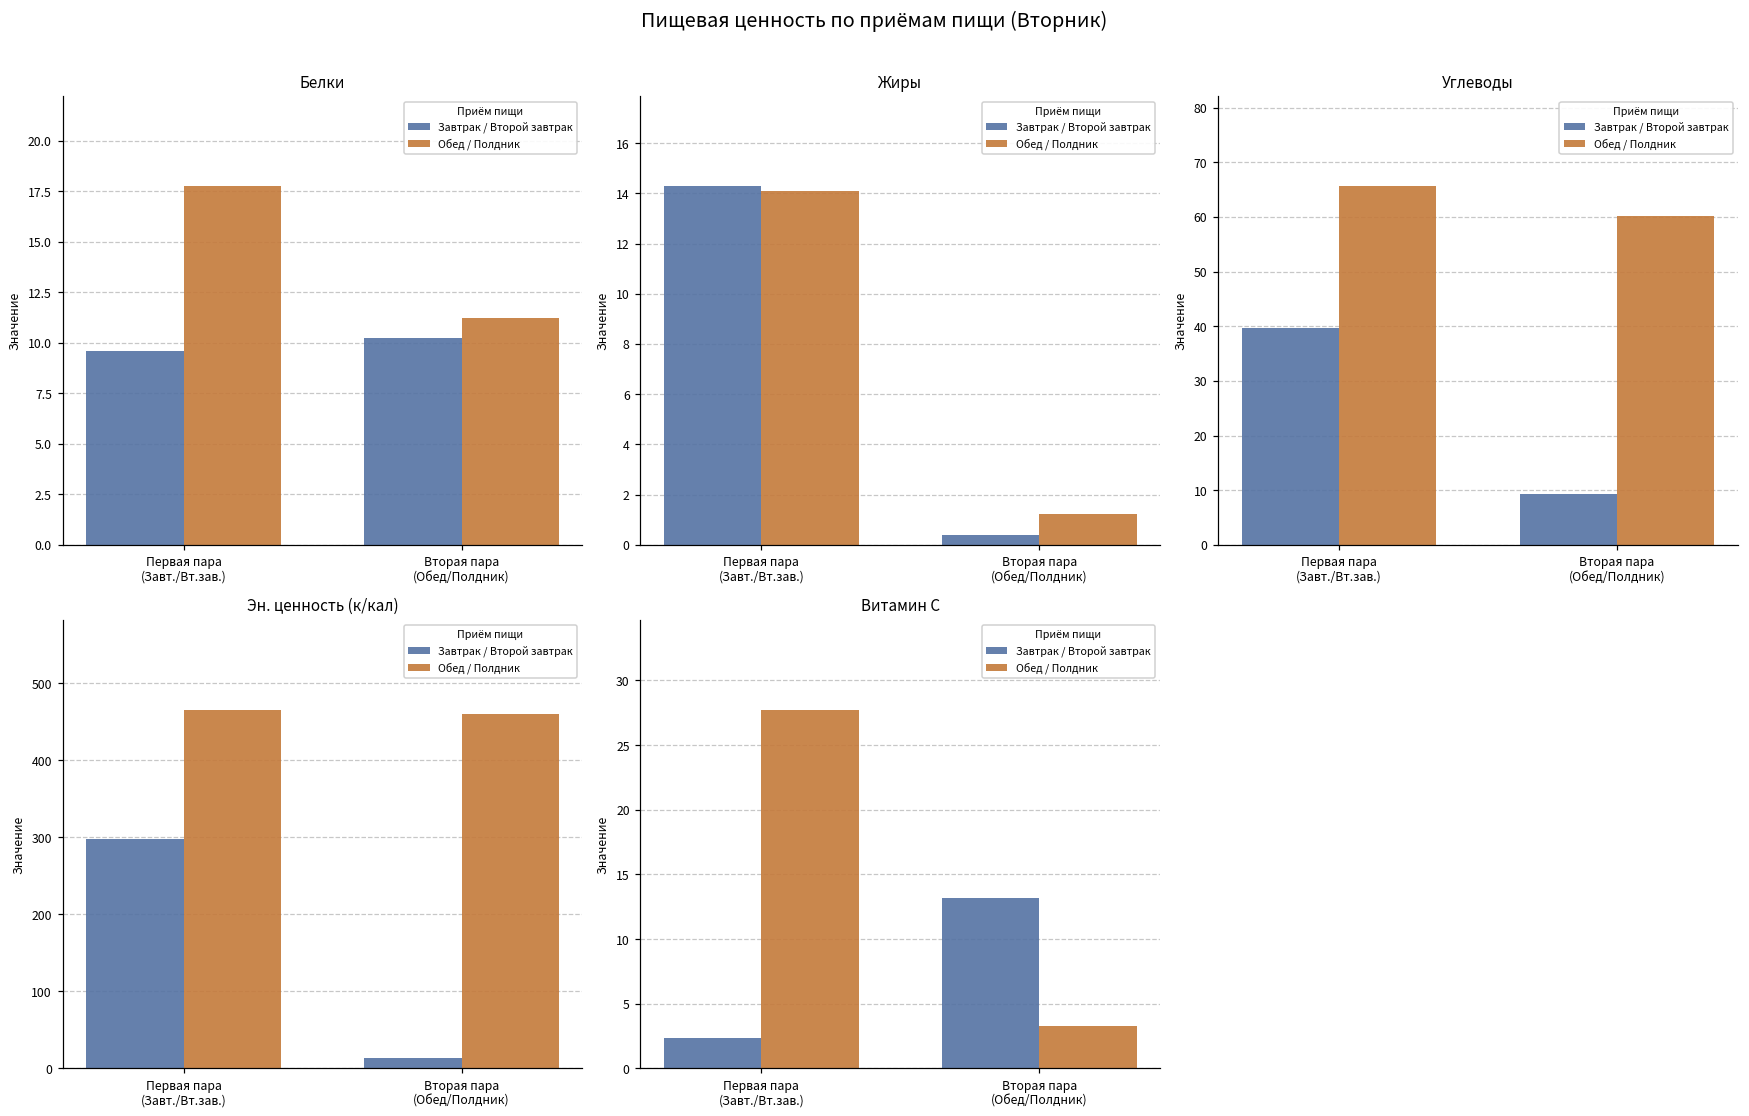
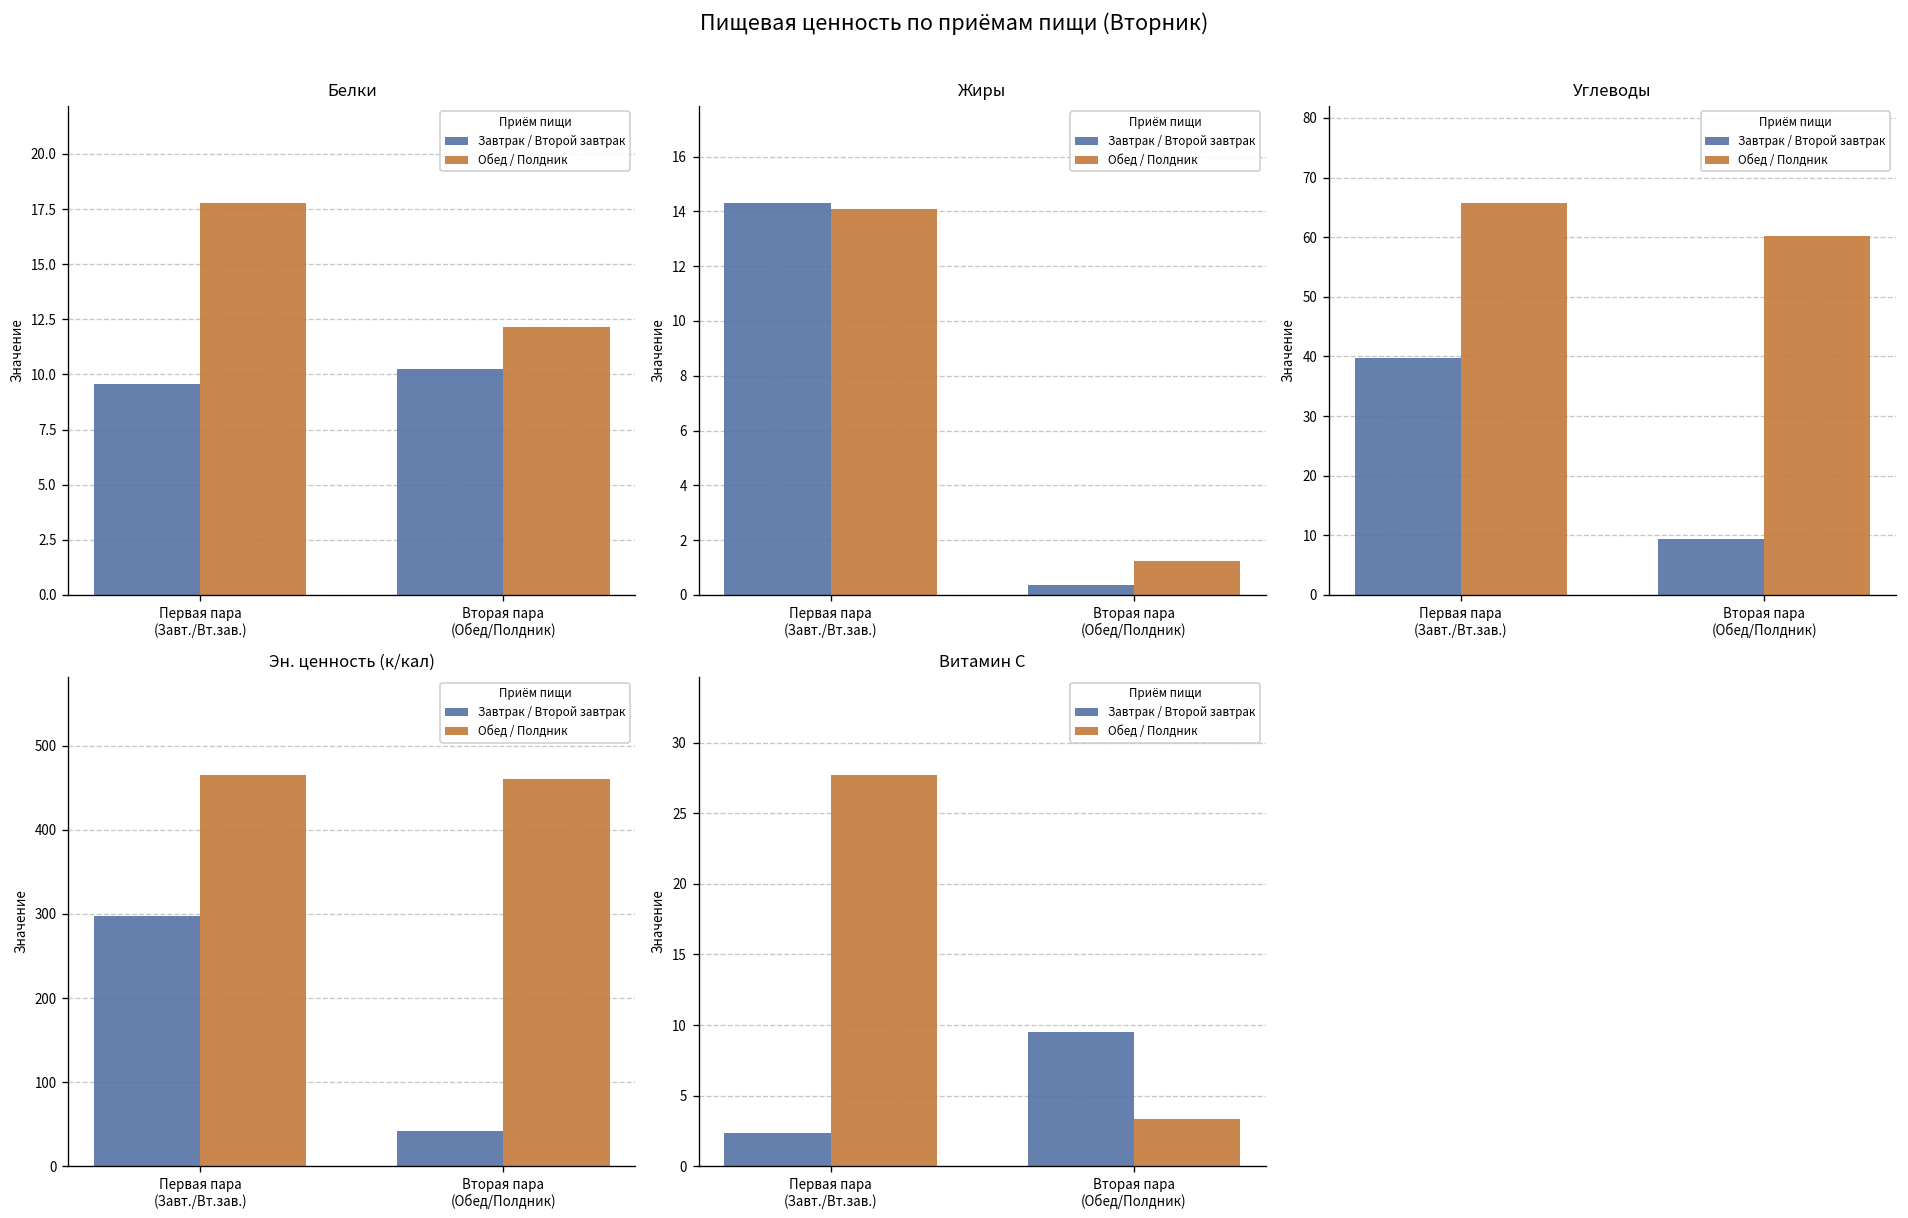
  {
    "Белки": {
      "Завтрак / Второй завтрак": {
        "Первая пара (Завт./Вт.зав.)": 9.6,
        "Вторая пара (Обед/Полдник)": 10.3
      },
      "Обед / Полдник": {
        "Первая пара (Завт./Вт.зав.)": 17.8,
-       "Вторая пара (Обед/Полдник)": 11.2
+       "Вторая пара (Обед/Полдник)": 12.2
      }
    },
    "Жиры": {
      "Завтрак / Второй завтрак": {
        "Первая пара (Завт./Вт.зав.)": 14.3,
        "Вторая пара (Обед/Полдник)": 0.4
      },
      "Обед / Полдник": {
        "Первая пара (Завт./Вт.зав.)": 14.1,
        "Вторая пара (Обед/Полдник)": 1.2
      }
    },
    "Углеводы": {
      "Завтрак / Второй завтрак": {
        "Первая пара (Завт./Вт.зав.)": 40,
        "Вторая пара (Обед/Полдник)": 9
      },
      "Обед / Полдник": {
        "Первая пара (Завт./Вт.зав.)": 66,
        "Вторая пара (Обед/Полдник)": 60
      }
    },
    "Эн. ценность (к/кал)": {
      "Завтрак / Второй завтрак": {
        "Первая пара (Завт./Вт.зав.)": 300,
-       "Вторая пара (Обед/Полдник)": 10
+       "Вторая пара (Обед/Полдник)": 40
      },
      "Обед / Полдник": {
        "Первая пара (Завт./Вт.зав.)": 470,
        "Вторая пара (Обед/Полдник)": 460
      }
    },
    "Витамин С": {
      "Завтрак / Второй завтрак": {
        "Первая пара (Завт./Вт.зав.)": 2.3,
-       "Вторая пара (Обед/Полдник)": 13.2
+       "Вторая пара (Обед/Полдник)": 9.5
      },
      "Обед / Полдник": {
        "Первая пара (Завт./Вт.зав.)": 27.7,
        "Вторая пара (Обед/Полдник)": 3.3
      }
    }
  }
